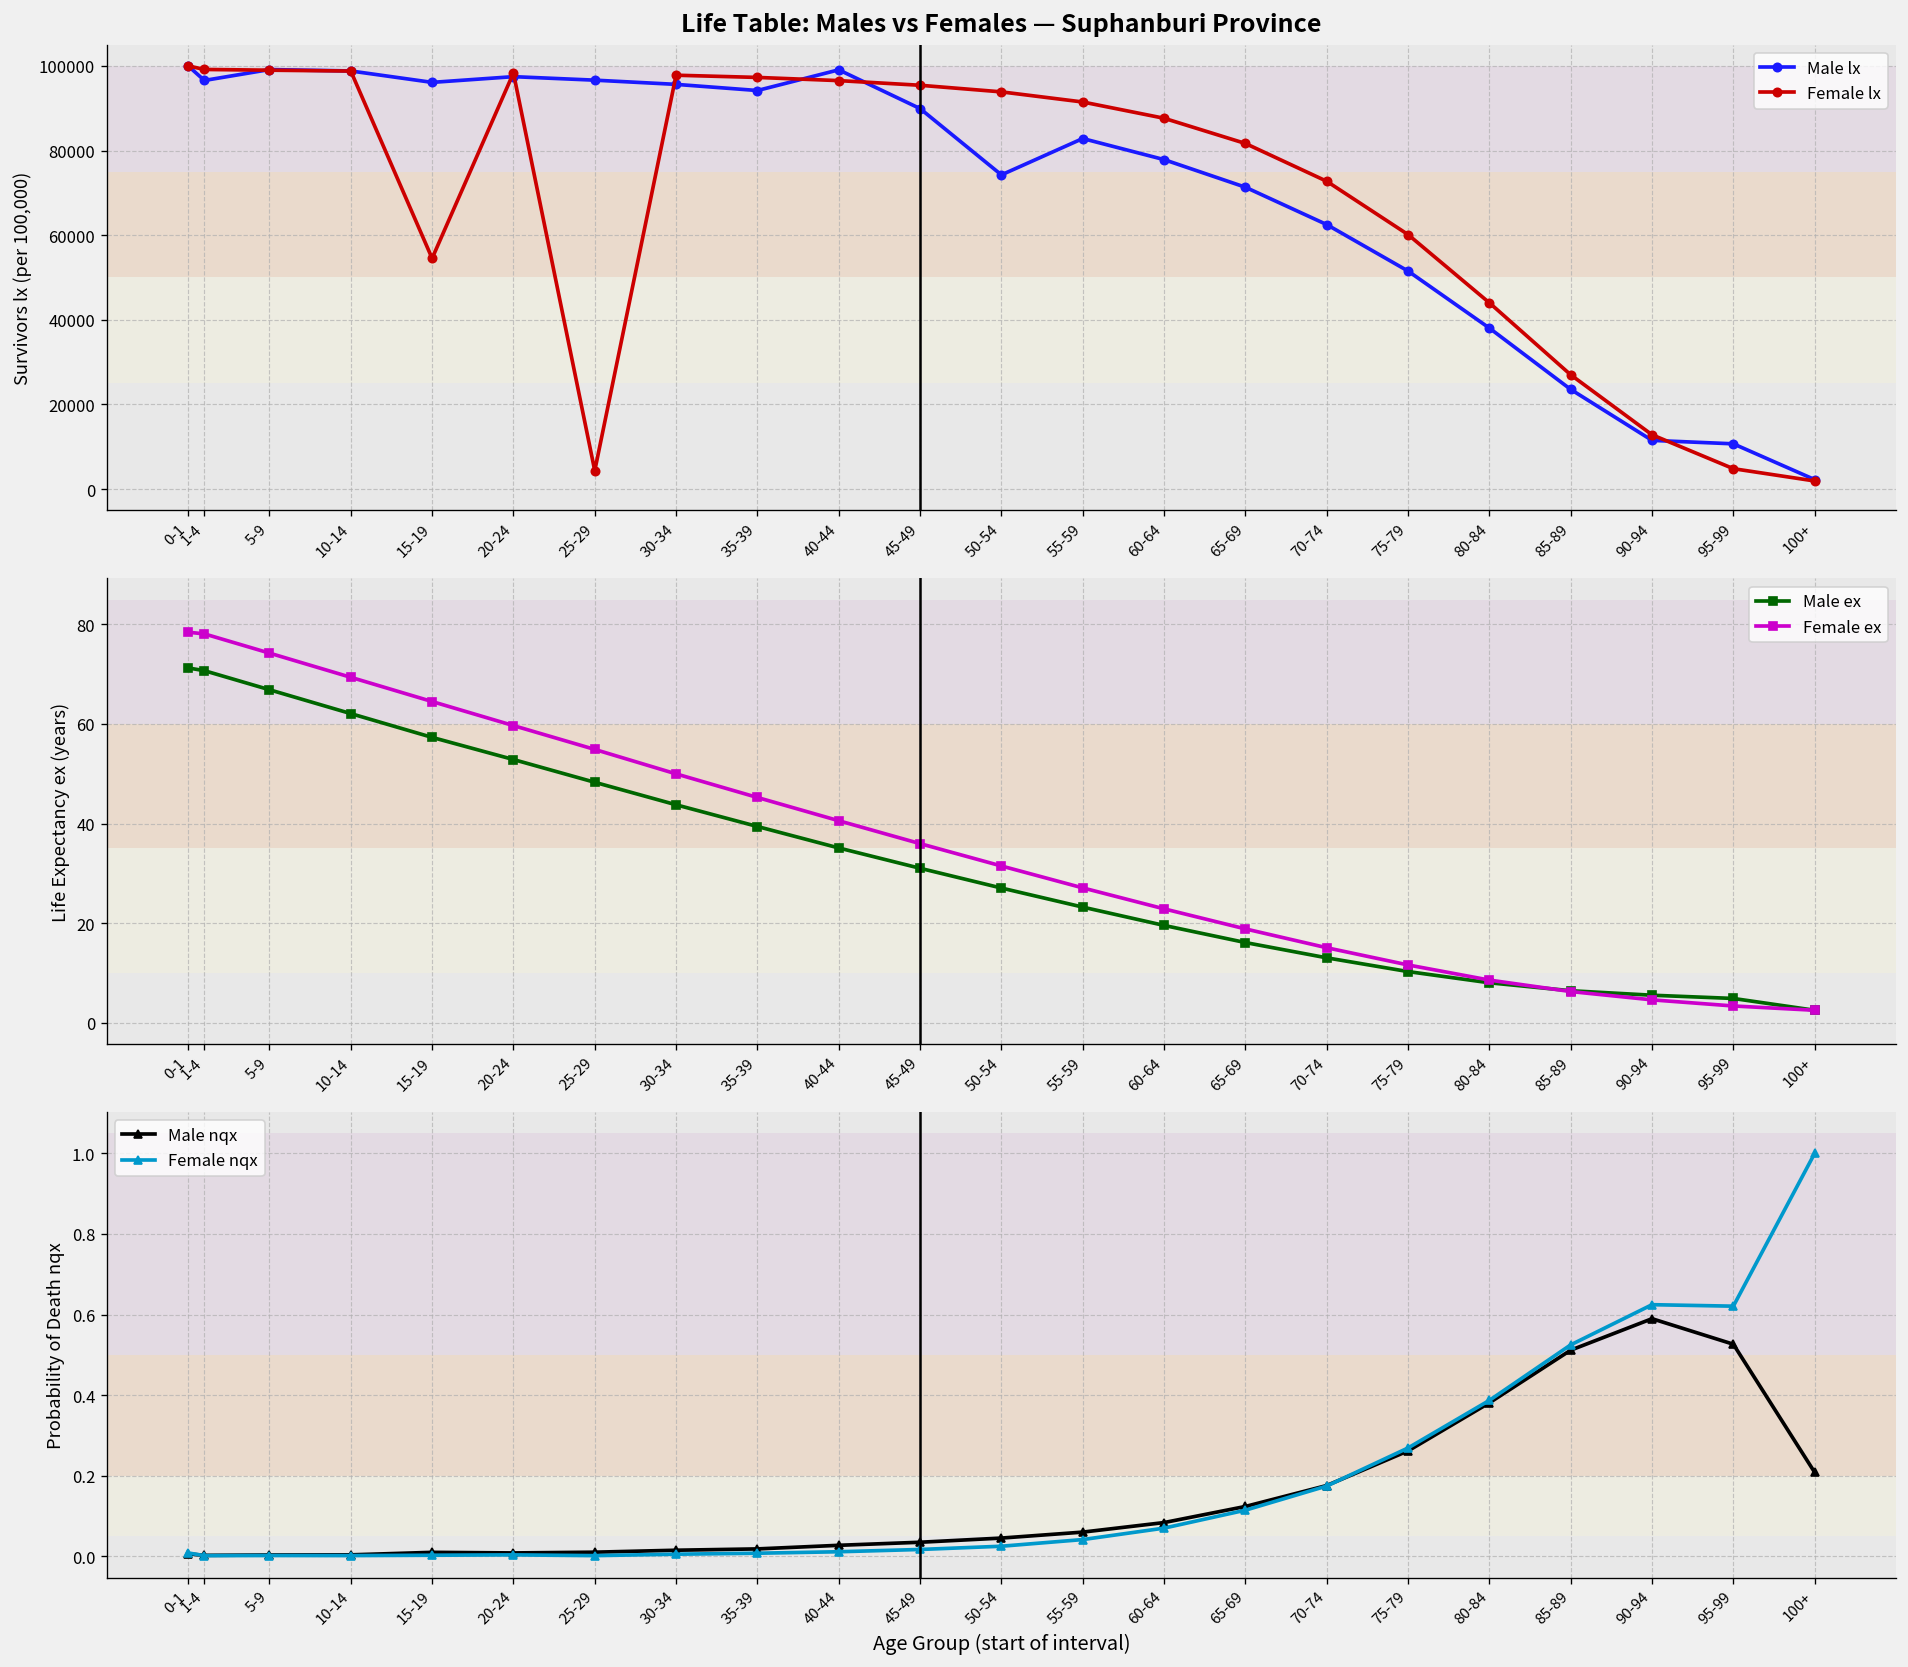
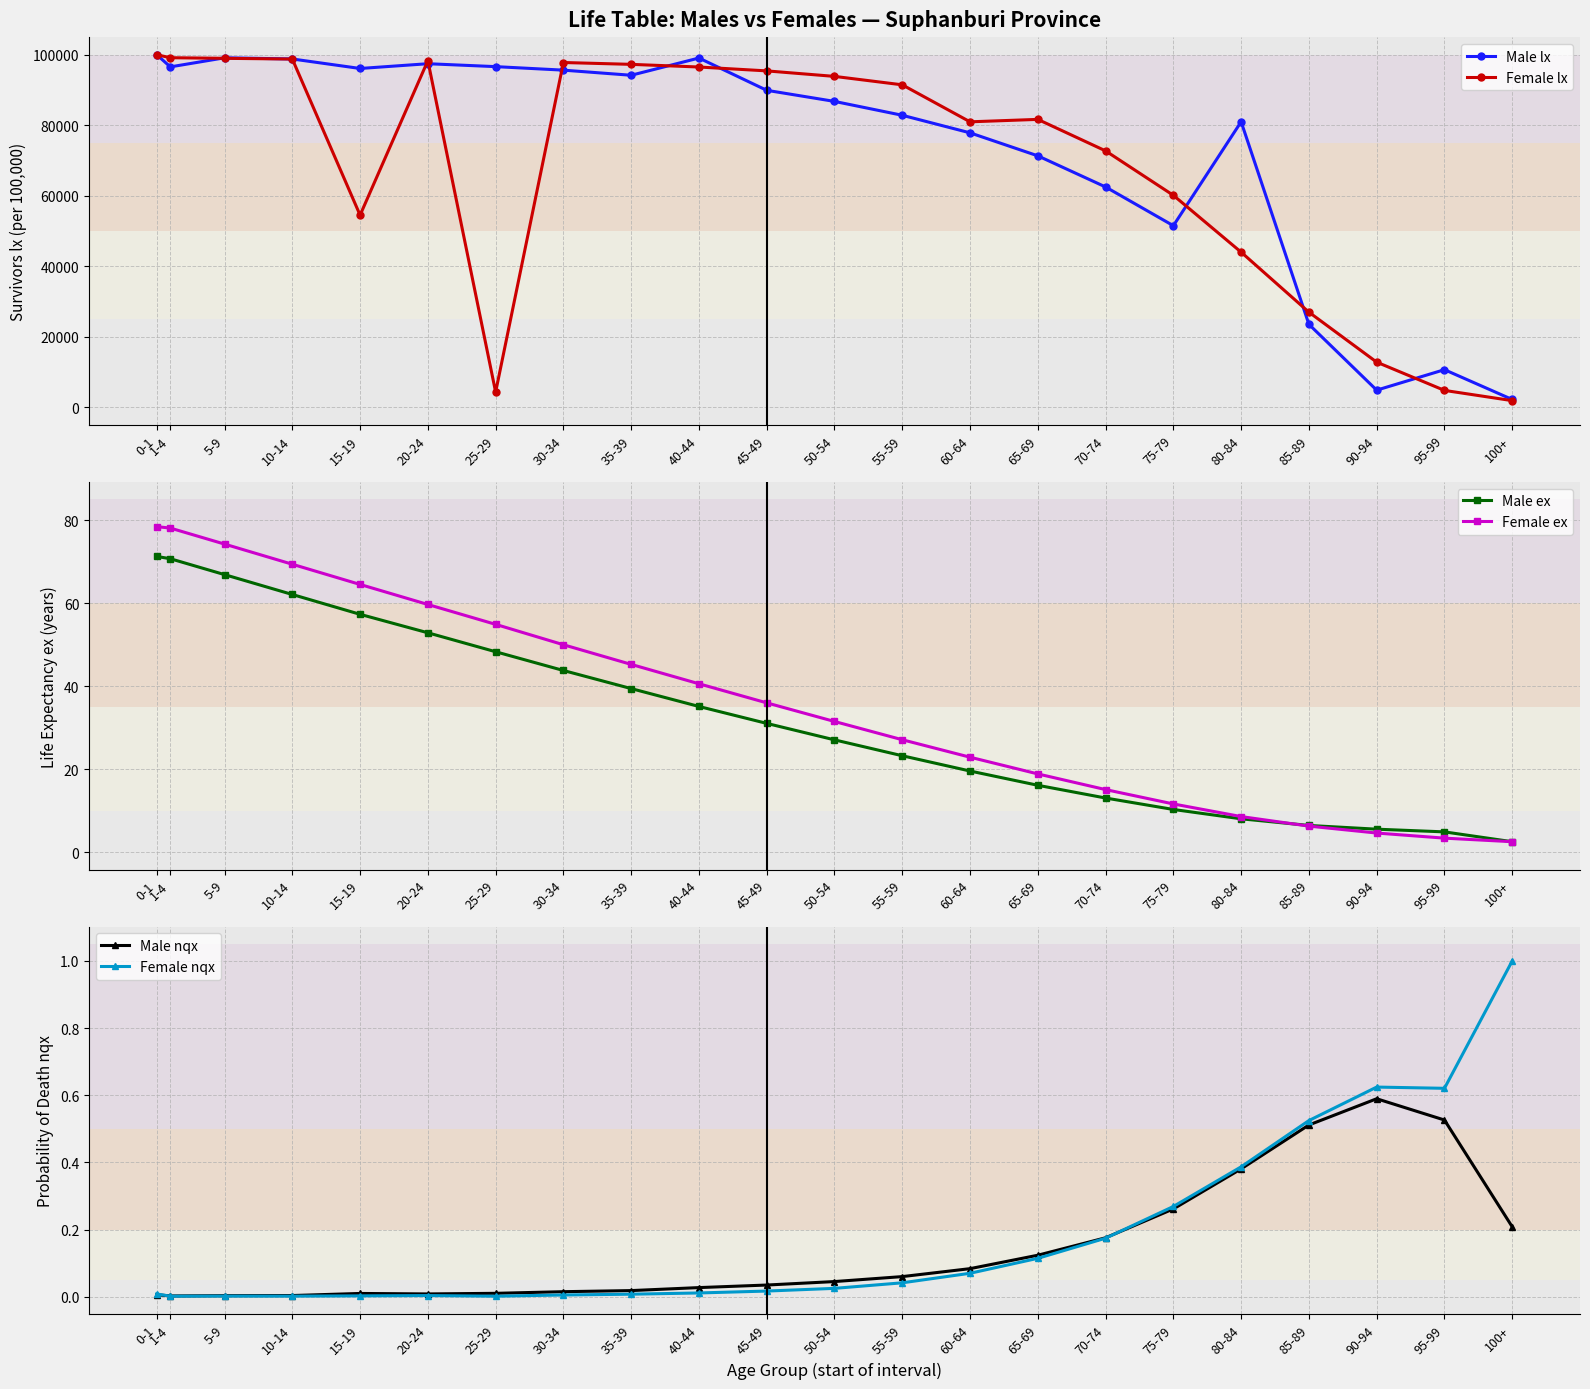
  {
    "Life Table: Males vs Females — Suphanburi Province": {
      "Male lx": {
        "1-4": 97000,
        "15-19": 96000,
        "20-24": 97000,
        "25-29": 97000,
        "30-34": 96000,
        "35-39": 94000,
        "40-44": 99000,
        "45-49": 90000,
-       "50-54": 74000,
+       "50-54": 87000,
        "55-59": 83000,
        "60-64": 78000,
        "65-69": 71000,
        "70-74": 63000,
        "75-79": 52000,
-       "80-84": 38000,
+       "80-84": 81000,
        "85-89": 24000,
-       "90-94": 12000,
+       "90-94": 5000,
        "95-99": 11000
      },
      "Female lx": {
        "1-4": 99000,
        "15-19": 55000,
        "20-24": 98000,
        "25-29": 4000,
        "30-34": 98000,
        "35-39": 97000,
        "40-44": 97000,
        "45-49": 95000,
        "50-54": 94000,
        "55-59": 91000,
-       "60-64": 88000,
+       "60-64": 81000,
        "65-69": 82000,
        "70-74": 73000,
        "75-79": 60000,
        "80-84": 44000,
        "85-89": 27000,
        "90-94": 13000,
        "95-99": 5000
      }
    }
  }
